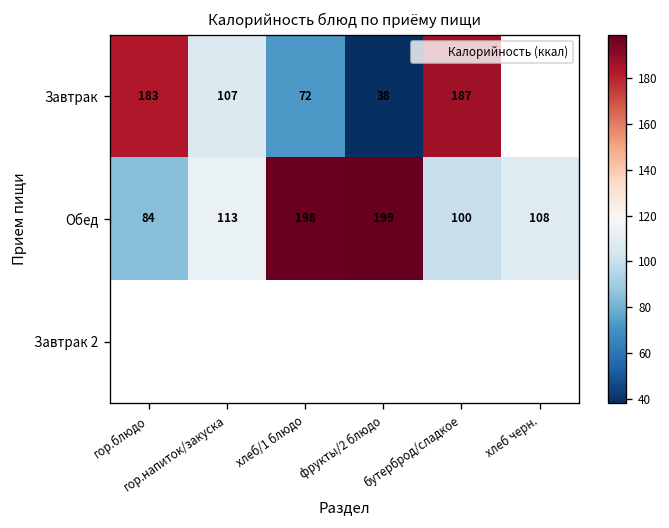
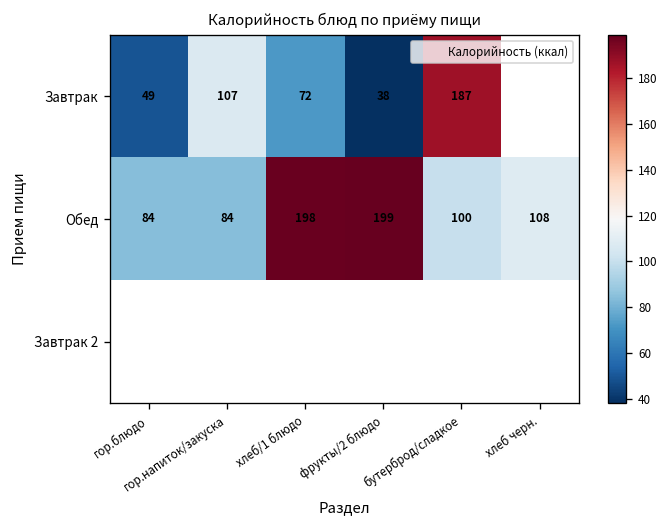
  {
    "Завтрак": {
-     "гор.блюдо": 183,
+     "гор.блюдо": 49,
      "гор.напиток/закуска": 107,
      "хлеб/1 блюдо": 72,
      "фрукты/2 блюдо": 38,
      "бутерброд/сладкое": 187
    },
    "Обед": {
      "гор.блюдо": 84,
-     "гор.напиток/закуска": 113,
+     "гор.напиток/закуска": 84,
      "хлеб/1 блюдо": 198,
      "фрукты/2 блюдо": 199,
      "бутерброд/сладкое": 100,
      "хлеб черн.": 108
    }
  }
